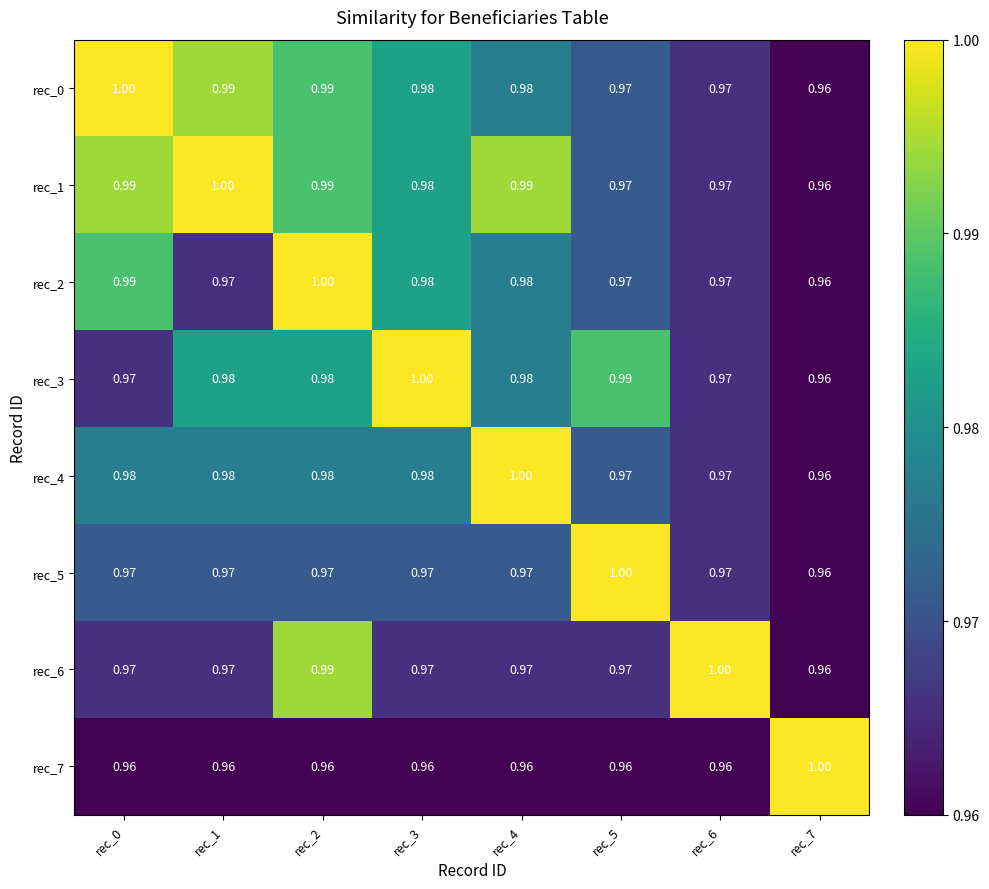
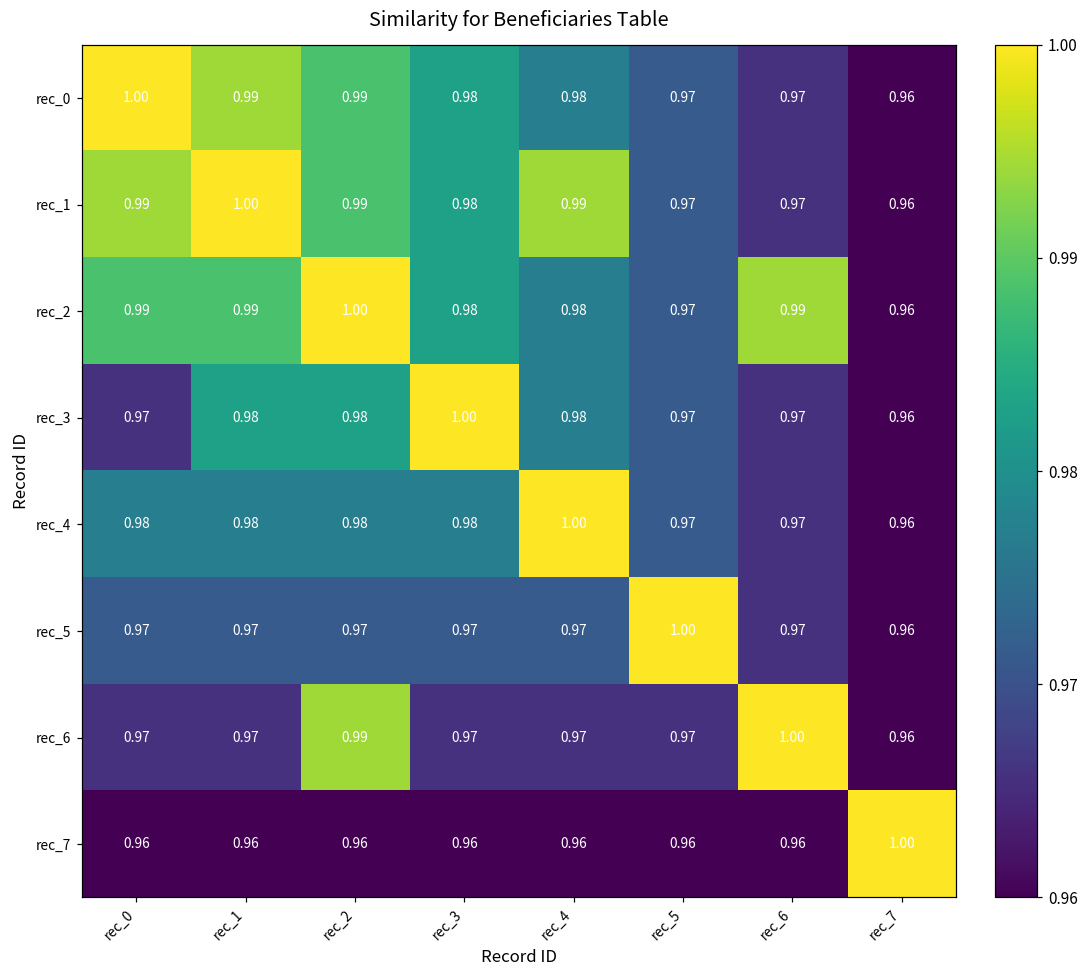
  {
    "rec_0": {
      "rec_0": 1.00,
      "rec_1": 0.99,
      "rec_2": 0.99,
      "rec_3": 0.98,
      "rec_4": 0.98,
      "rec_5": 0.97,
      "rec_6": 0.97,
      "rec_7": 0.96
    },
    "rec_1": {
      "rec_0": 0.99,
      "rec_1": 1.00,
      "rec_2": 0.99,
      "rec_3": 0.98,
      "rec_4": 0.99,
      "rec_5": 0.97,
      "rec_6": 0.97,
      "rec_7": 0.96
    },
    "rec_2": {
      "rec_0": 0.99,
-     "rec_1": 0.97,
+     "rec_1": 0.99,
      "rec_2": 1.00,
      "rec_3": 0.98,
      "rec_4": 0.98,
      "rec_5": 0.97,
-     "rec_6": 0.97,
+     "rec_6": 0.99,
      "rec_7": 0.96
    },
    "rec_3": {
      "rec_0": 0.97,
      "rec_1": 0.98,
      "rec_2": 0.98,
      "rec_3": 1.00,
      "rec_4": 0.98,
-     "rec_5": 0.99,
+     "rec_5": 0.97,
      "rec_6": 0.97,
      "rec_7": 0.96
    },
    "rec_4": {
      "rec_0": 0.98,
      "rec_1": 0.98,
      "rec_2": 0.98,
      "rec_3": 0.98,
      "rec_4": 1.00,
      "rec_5": 0.97,
      "rec_6": 0.97,
      "rec_7": 0.96
    },
    "rec_5": {
      "rec_0": 0.97,
      "rec_1": 0.97,
      "rec_2": 0.97,
      "rec_3": 0.97,
      "rec_4": 0.97,
      "rec_5": 1.00,
      "rec_6": 0.97,
      "rec_7": 0.96
    },
    "rec_6": {
      "rec_0": 0.97,
      "rec_1": 0.97,
      "rec_2": 0.99,
      "rec_3": 0.97,
      "rec_4": 0.97,
      "rec_5": 0.97,
      "rec_6": 1.00,
      "rec_7": 0.96
    },
    "rec_7": {
      "rec_0": 0.96,
      "rec_1": 0.96,
      "rec_2": 0.96,
      "rec_3": 0.96,
      "rec_4": 0.96,
      "rec_5": 0.96,
      "rec_6": 0.96,
      "rec_7": 1.00
    }
  }
